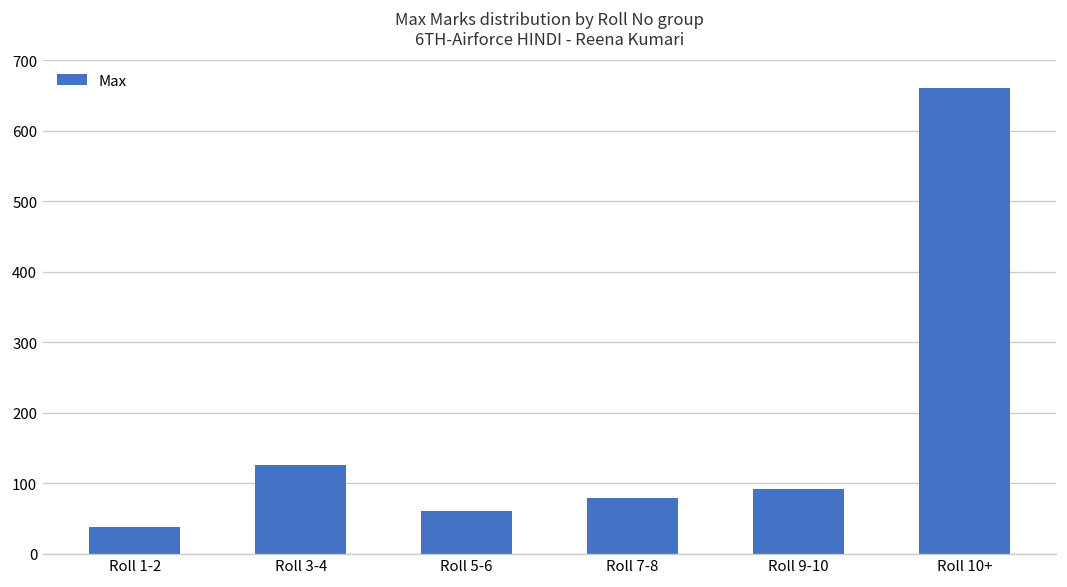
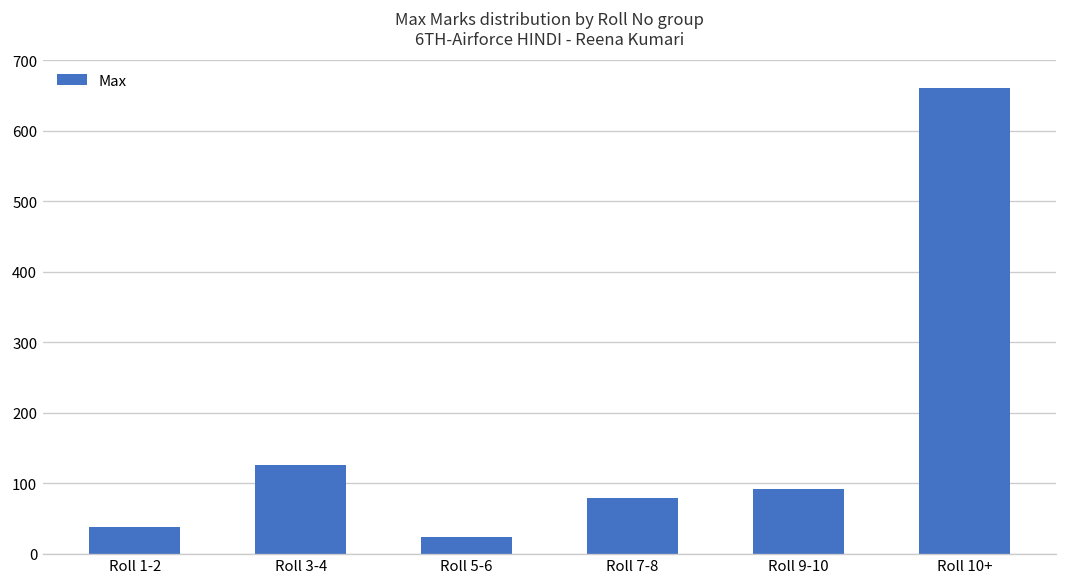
  {
    "Roll 1-2": 40,
    "Roll 3-4": 130,
-   "Roll 5-6": 60,
+   "Roll 5-6": 20,
    "Roll 7-8": 80,
    "Roll 9-10": 90,
    "Roll 10+": 660
  }
